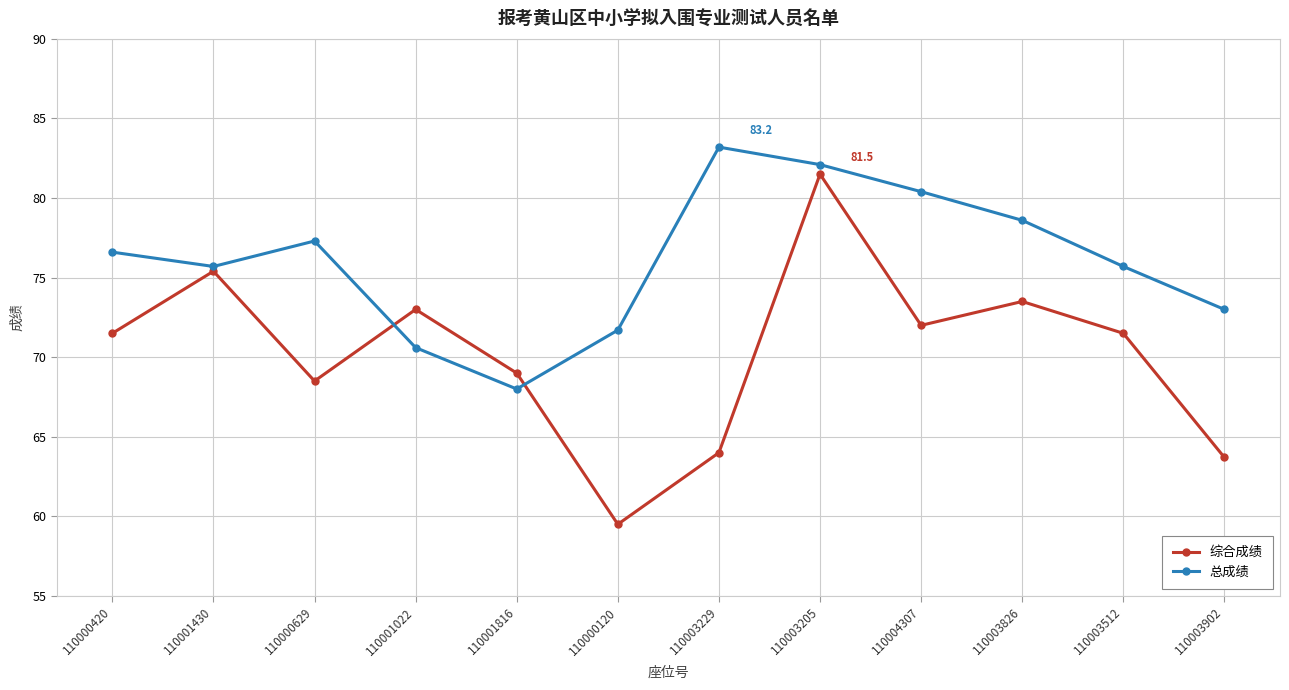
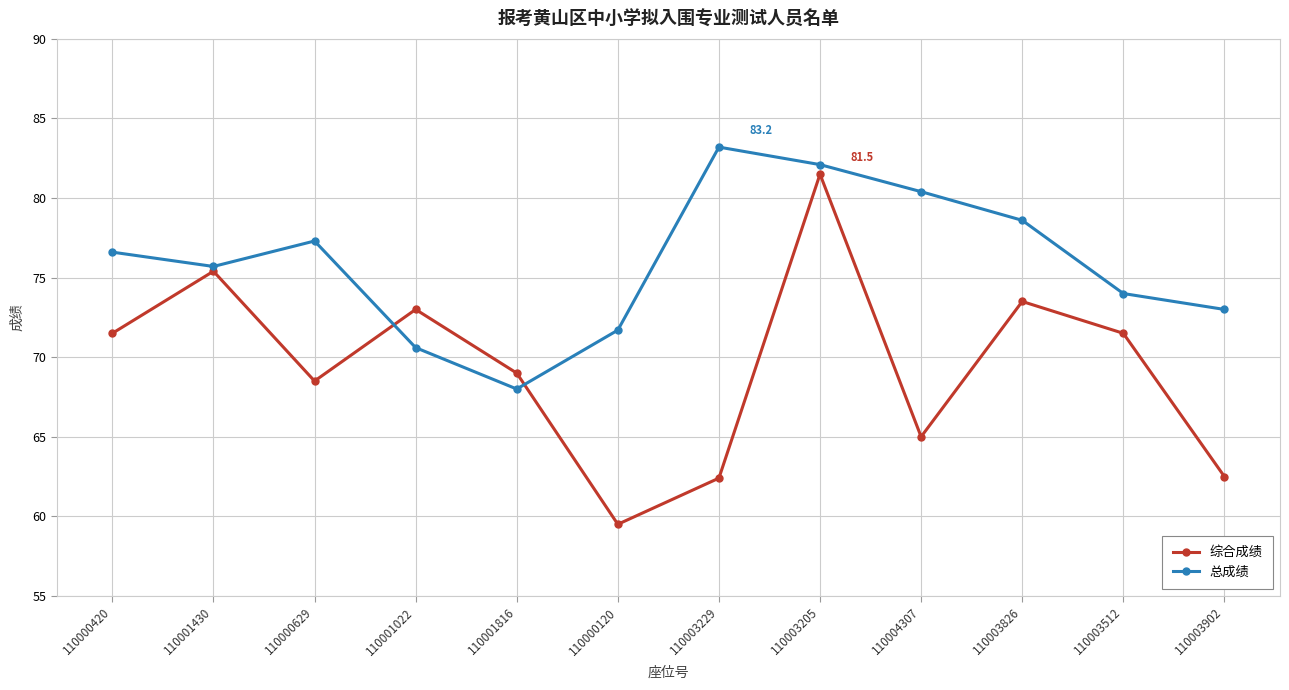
  {
    "综合成绩": {
      "110000420": 71.5,
      "110001430": 75.4,
      "110000629": 68.5,
      "110001022": 73.0,
      "110001816": 69.0,
      "110000120": 59.5,
-     "110003229": 64.0,
+     "110003229": 62.4,
      "110003205": 81.5,
-     "110004307": 72,
+     "110004307": 65,
      "110003826": 73.5,
      "110003512": 71.5,
-     "110003902": 63.7
+     "110003902": 62.5
    },
    "总成绩": {
      "110000420": 76.6,
      "110001430": 75.7,
      "110000629": 77.3,
      "110001022": 70.6,
      "110001816": 68.0,
      "110000120": 71.7,
      "110003229": 83.2,
      "110003205": 82.1,
      "110004307": 80.4,
      "110003826": 78.6,
-     "110003512": 75.7,
+     "110003512": 74.0,
      "110003902": 73.0
    }
  }
